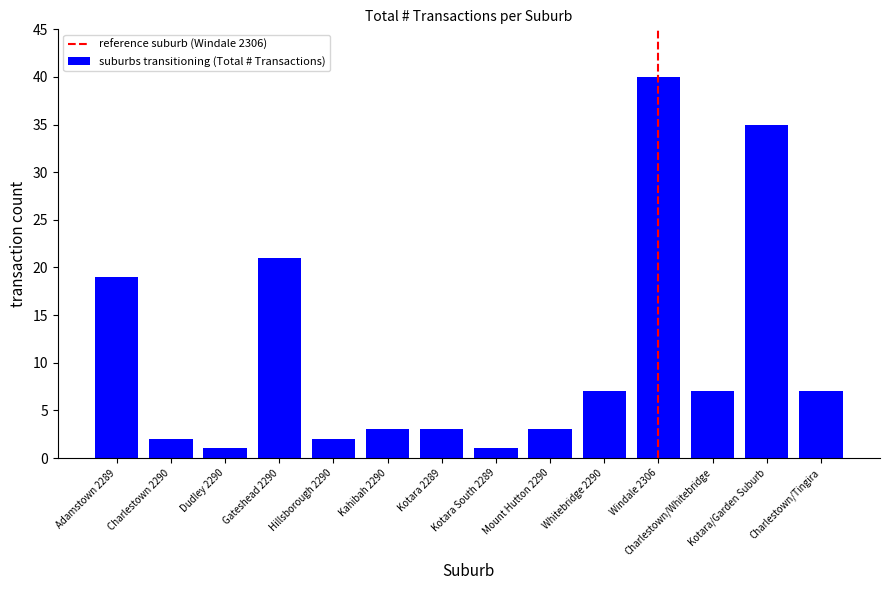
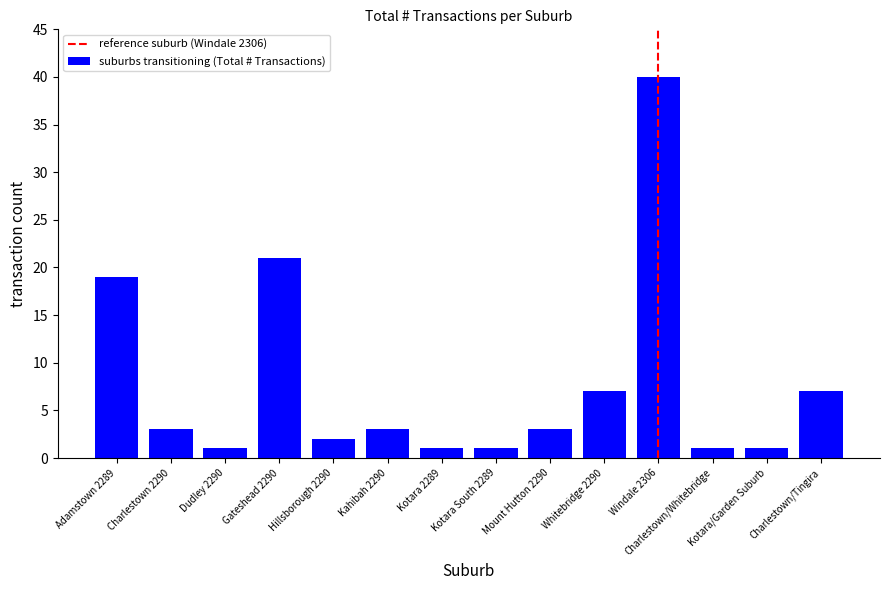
  {
    "Adamstown 2289": 19,
-   "Charlestown 2290": 2,
+   "Charlestown 2290": 3,
    "Dudley 2290": 1,
    "Gateshead 2290": 21,
    "Hillsborough 2290": 2,
    "Kahibah 2290": 3,
-   "Kotara 2289": 3,
+   "Kotara 2289": 1,
    "Kotara South 2289": 1,
    "Mount Hutton 2290": 3,
    "Whitebridge 2290": 7,
    "Windale 2306": 40,
-   "Charlestown/Whitebridge": 7,
-   "Kotara/Garden Suburb": 35,
+   "Charlestown/Whitebridge": 1,
+   "Kotara/Garden Suburb": 1,
    "Charlestown/Tingira": 7
  }
